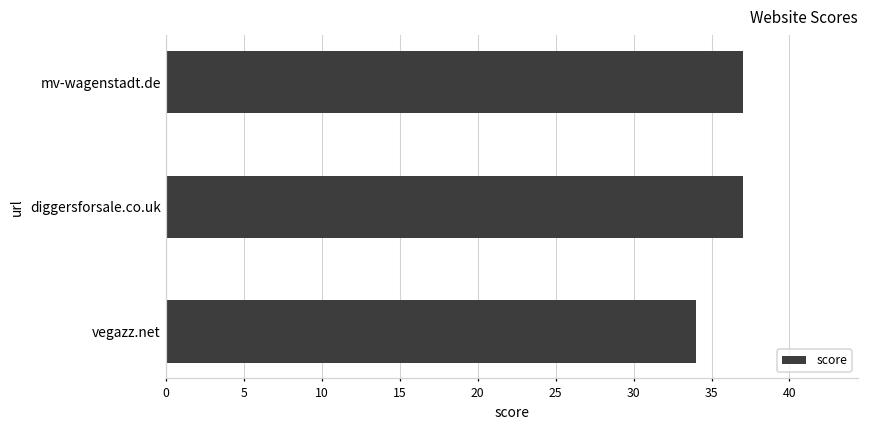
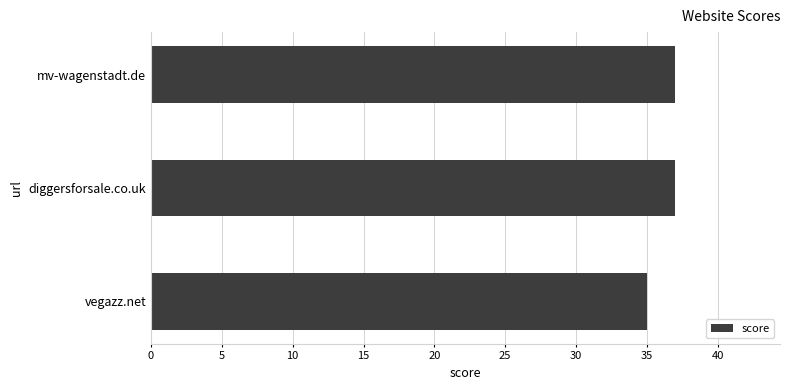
  {
    "mv-wagenstadt.de": 37,
    "diggersforsale.co.uk": 37,
-   "vegazz.net": 34
+   "vegazz.net": 35
  }
